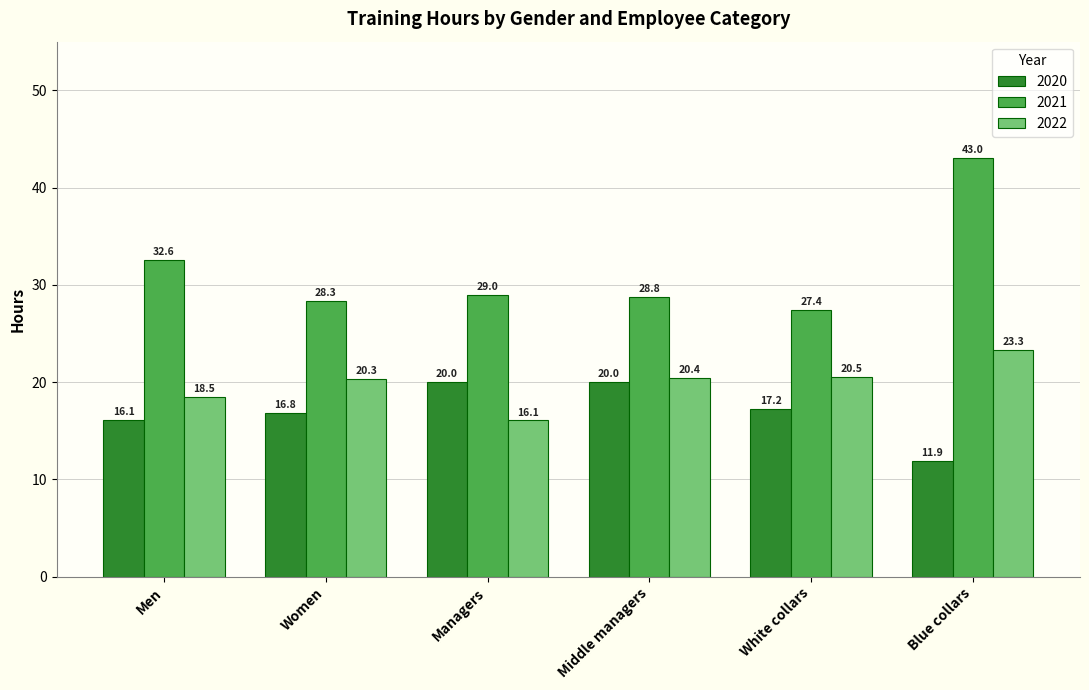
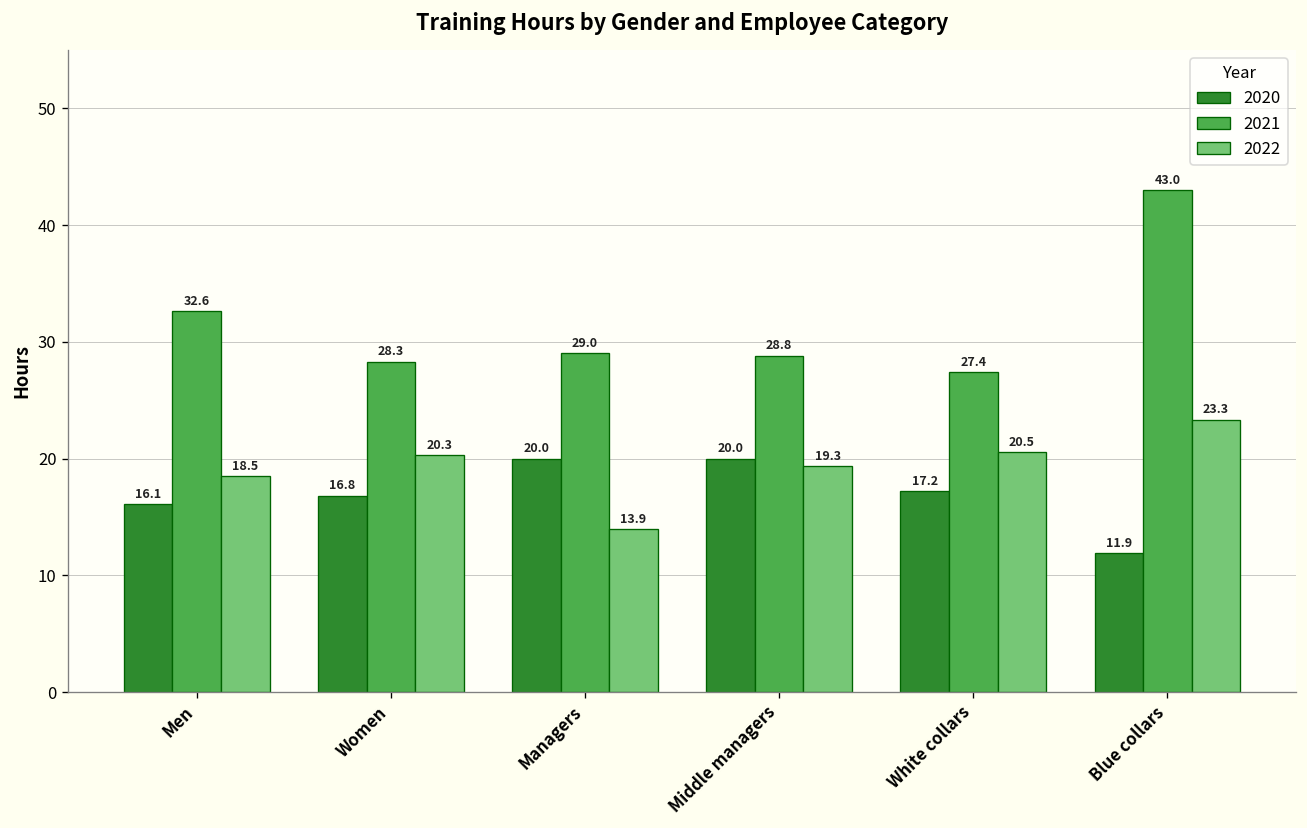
  {
    "2022": {
      "Men": 18.5,
      "Women": 20.3,
-     "Managers": 16.1,
-     "Middle managers": 20.4,
+     "Managers": 13.9,
+     "Middle managers": 19.3,
      "White collars": 20.5,
      "Blue collars": 23.3
    }
  }
